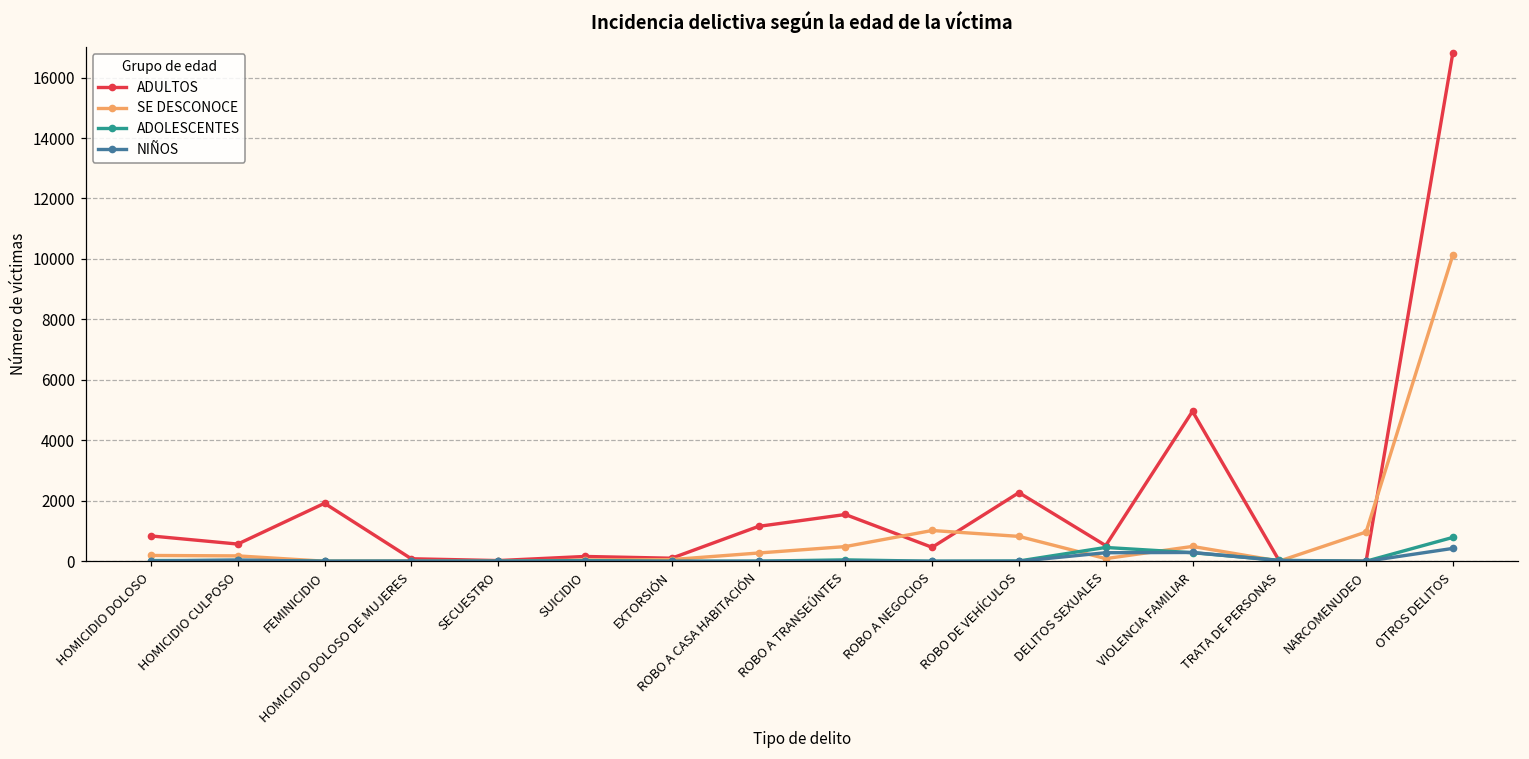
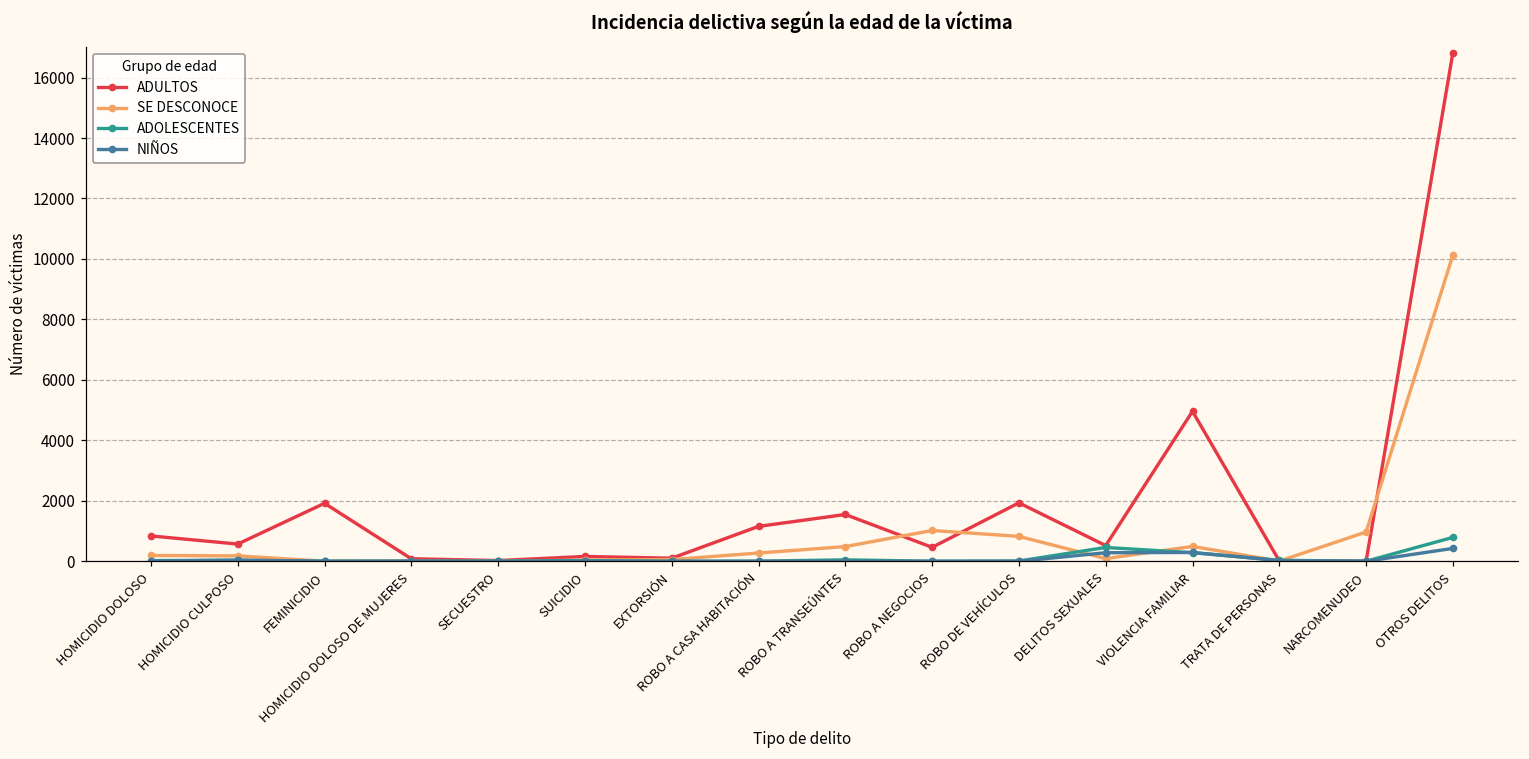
  {
    "ADULTOS": {
      "HOMICIDIO DOLOSO": 800,
      "HOMICIDIO CULPOSO": 600,
      "FEMINICIDIO": 1900,
      "SUICIDIO": 200,
      "ROBO A CASA HABITACIÓN": 1200,
      "ROBO A TRANSEÚNTES": 1500,
      "ROBO A NEGOCIOS": 500,
-     "ROBO DE VEHÍCULOS": 2300,
+     "ROBO DE VEHÍCULOS": 1900,
      "VIOLENCIA FAMILIAR": 5000,
      "OTROS DELITOS": 16800
    },
    "SE DESCONOCE": {
      "HOMICIDIO DOLOSO": 200,
      "HOMICIDIO CULPOSO": 200,
      "ROBO A CASA HABITACIÓN": 300,
      "ROBO A TRANSEÚNTES": 500,
      "ROBO A NEGOCIOS": 1000,
      "ROBO DE VEHÍCULOS": 800,
      "DELITOS SEXUALES": 100,
      "VIOLENCIA FAMILIAR": 500,
      "NARCOMENUDEO": 1000,
      "OTROS DELITOS": 10100
    }
  }
